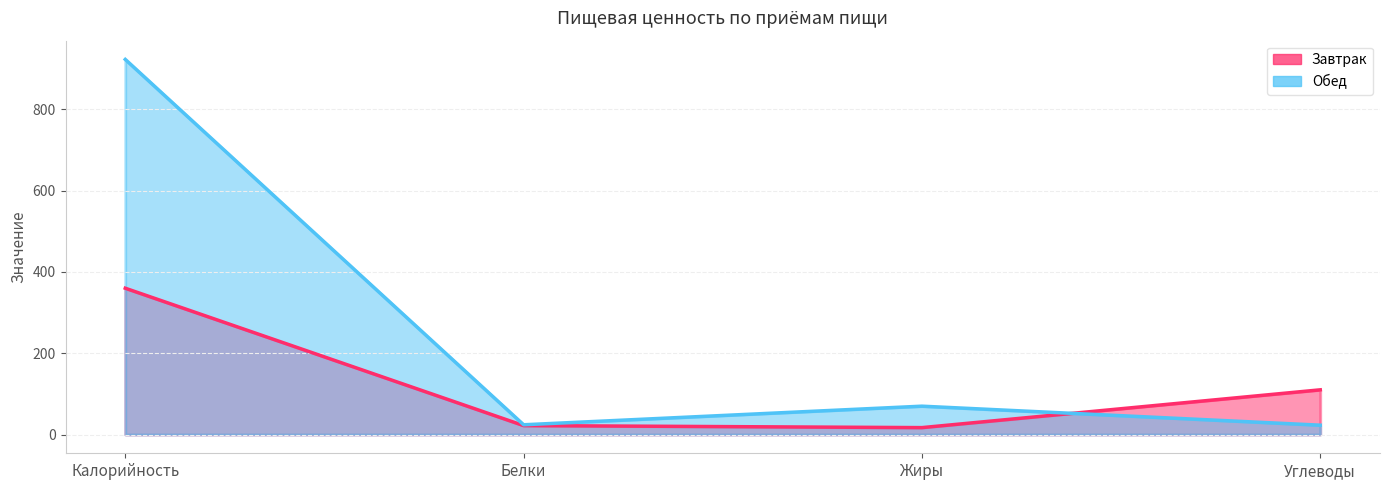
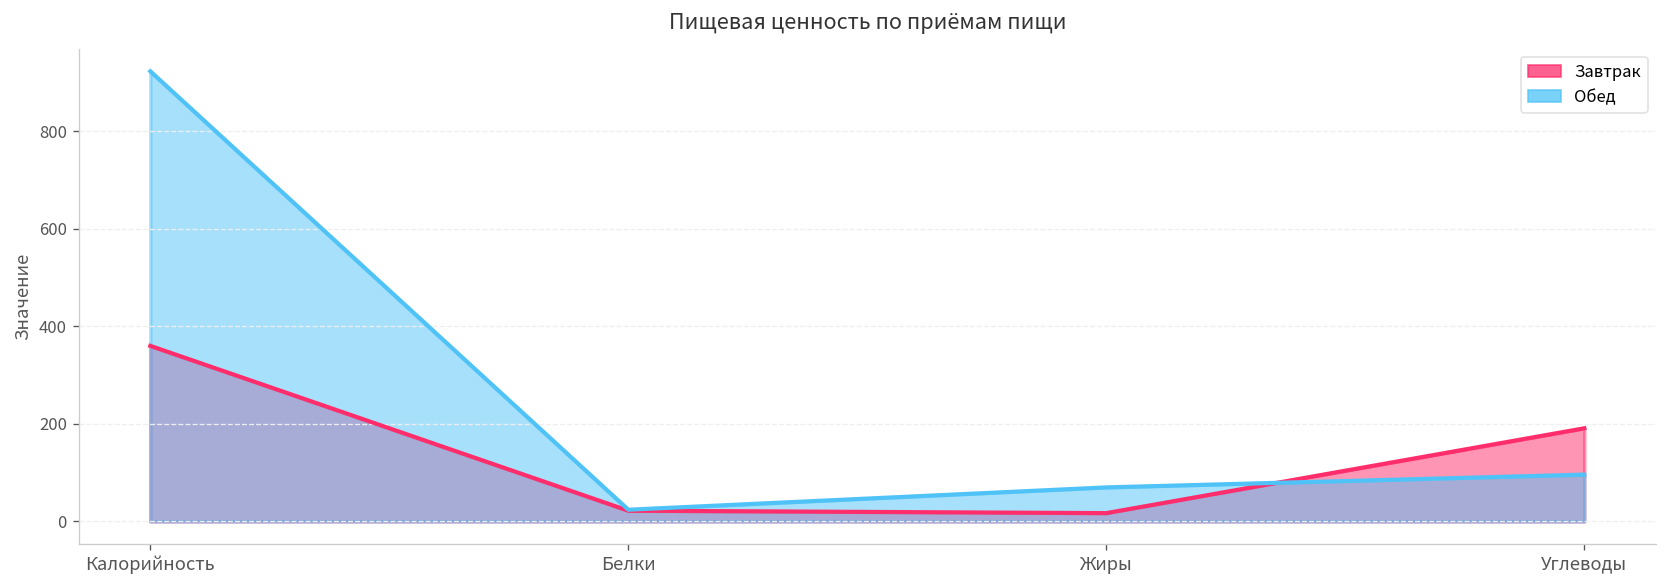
  {
    "Завтрак": {
      "Калорийность": 360,
      "Жиры": 20,
-     "Углеводы": 110
+     "Углеводы": 190
    },
    "Обед": {
      "Калорийность": 920,
      "Жиры": 70,
-     "Углеводы": 20
+     "Углеводы": 100
    }
  }
